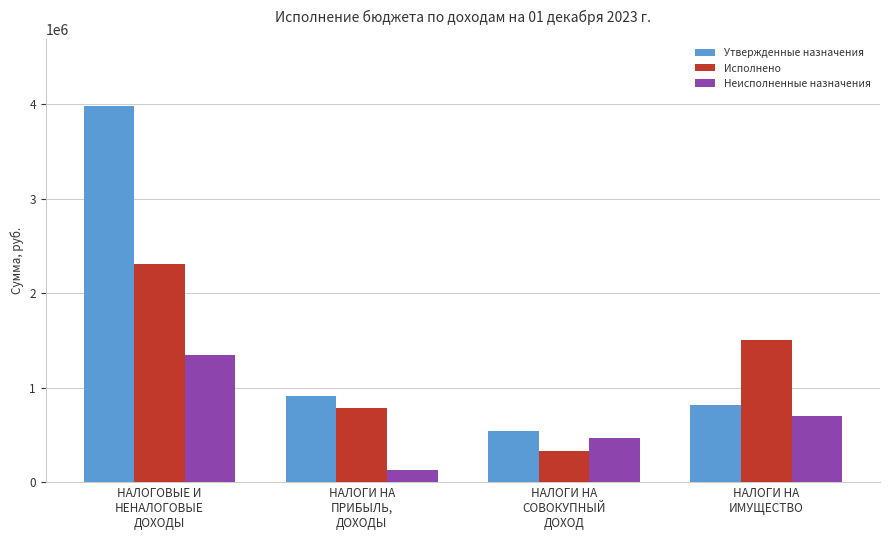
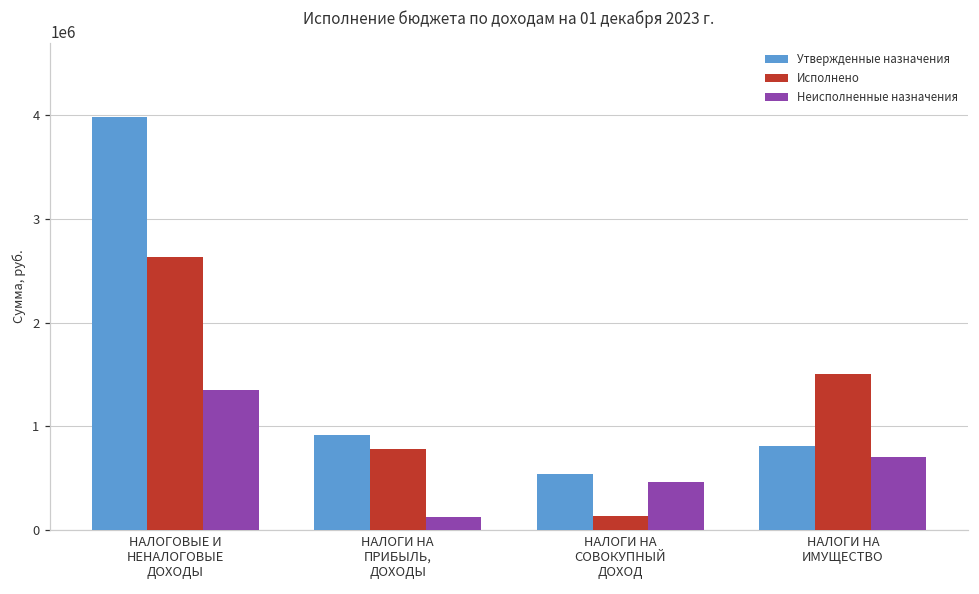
  {
    "Утвержденные назначения": {
      "НАЛОГОВЫЕ И НЕНАЛОГОВЫЕ ДОХОДЫ": 4000000,
      "НАЛОГИ НА ПРИБЫЛЬ, ДОХОДЫ": 900000,
      "НАЛОГИ НА СОВОКУПНЫЙ ДОХОД": 500000,
      "НАЛОГИ НА ИМУЩЕСТВО": 800000
    },
    "Исполнено": {
-     "НАЛОГОВЫЕ И НЕНАЛОГОВЫЕ ДОХОДЫ": 2300000,
+     "НАЛОГОВЫЕ И НЕНАЛОГОВЫЕ ДОХОДЫ": 2600000,
      "НАЛОГИ НА ПРИБЫЛЬ, ДОХОДЫ": 800000,
-     "НАЛОГИ НА СОВОКУПНЫЙ ДОХОД": 300000,
+     "НАЛОГИ НА СОВОКУПНЫЙ ДОХОД": 100000,
      "НАЛОГИ НА ИМУЩЕСТВО": 1500000
    },
    "Неисполненные назначения": {
      "НАЛОГОВЫЕ И НЕНАЛОГОВЫЕ ДОХОДЫ": 1300000,
      "НАЛОГИ НА ПРИБЫЛЬ, ДОХОДЫ": 100000,
      "НАЛОГИ НА СОВОКУПНЫЙ ДОХОД": 500000,
      "НАЛОГИ НА ИМУЩЕСТВО": 700000
    }
  }
